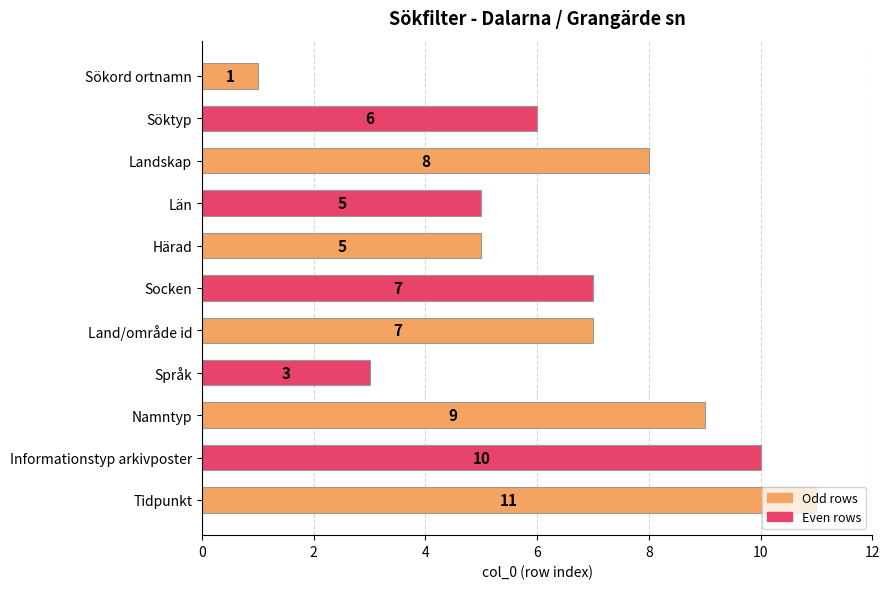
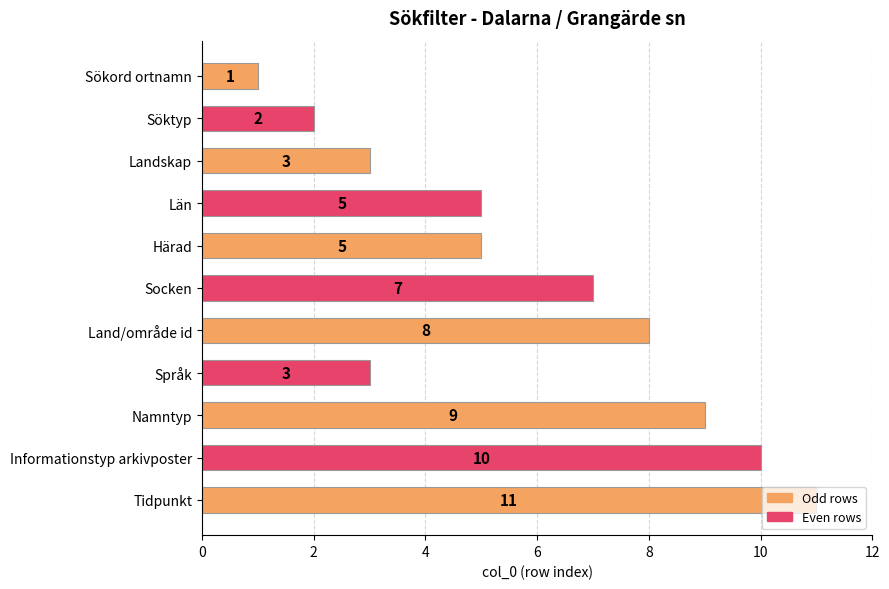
  {
    "Sökord ortnamn": 1,
-   "Söktyp": 6,
-   "Landskap": 8,
+   "Söktyp": 2,
+   "Landskap": 3,
    "Län": 5,
    "Härad": 5,
    "Socken": 7,
-   "Land/område id": 7,
+   "Land/område id": 8,
    "Språk": 3,
    "Namntyp": 9,
    "Informationstyp arkivposter": 10
  }
